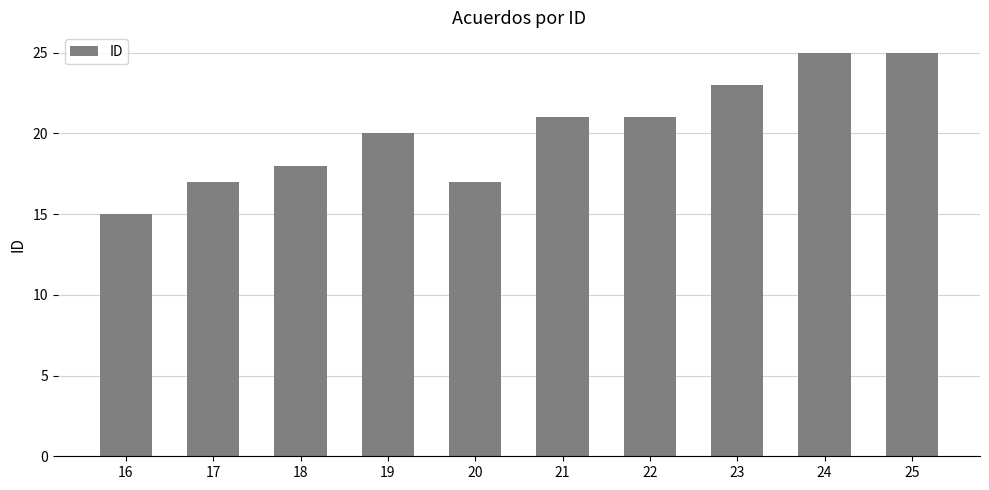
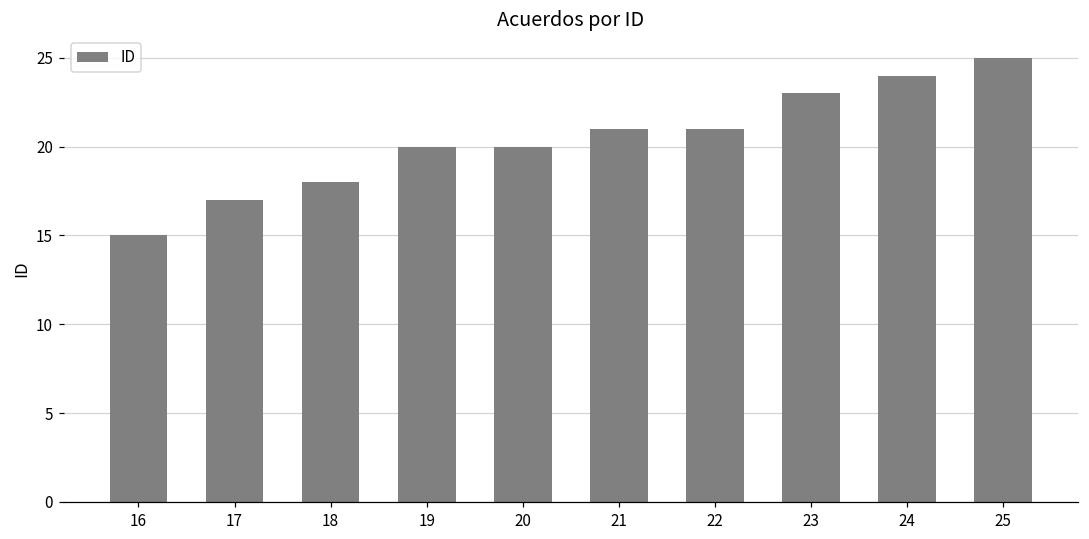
  {
    "16": 15,
    "17": 17,
    "18": 18,
    "19": 20,
-   "20": 17,
+   "20": 20,
    "21": 21,
    "22": 21,
    "23": 23,
-   "24": 25,
+   "24": 24,
    "25": 25
  }
